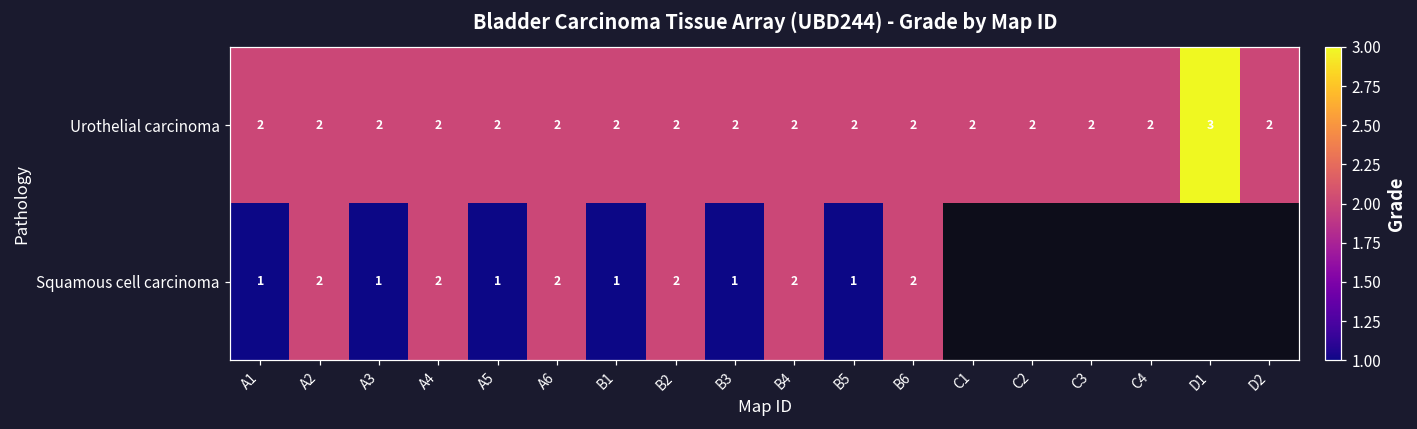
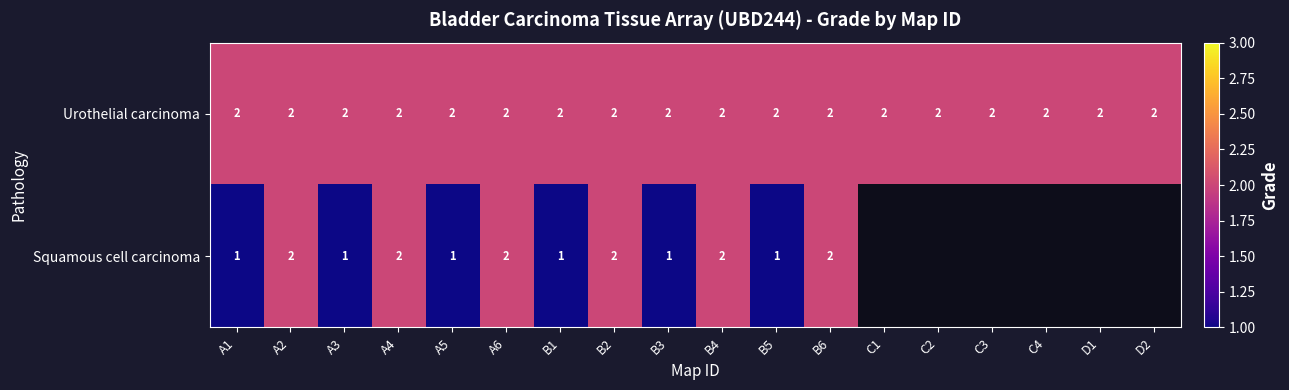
  {
    "Urothelial carcinoma": {
      "A1": 2,
      "A2": 2,
      "A3": 2,
      "A4": 2,
      "A5": 2,
      "A6": 2,
      "B1": 2,
      "B2": 2,
      "B3": 2,
      "B4": 2,
      "B5": 2,
      "B6": 2,
      "C1": 2,
      "C2": 2,
      "C3": 2,
      "C4": 2,
-     "D1": 3,
+     "D1": 2,
      "D2": 2
    },
    "Squamous cell carcinoma": {
      "A1": 1,
      "A2": 2,
      "A3": 1,
      "A4": 2,
      "A5": 1,
      "A6": 2,
      "B1": 1,
      "B2": 2,
      "B3": 1,
      "B4": 2,
      "B5": 1,
      "B6": 2
    }
  }
